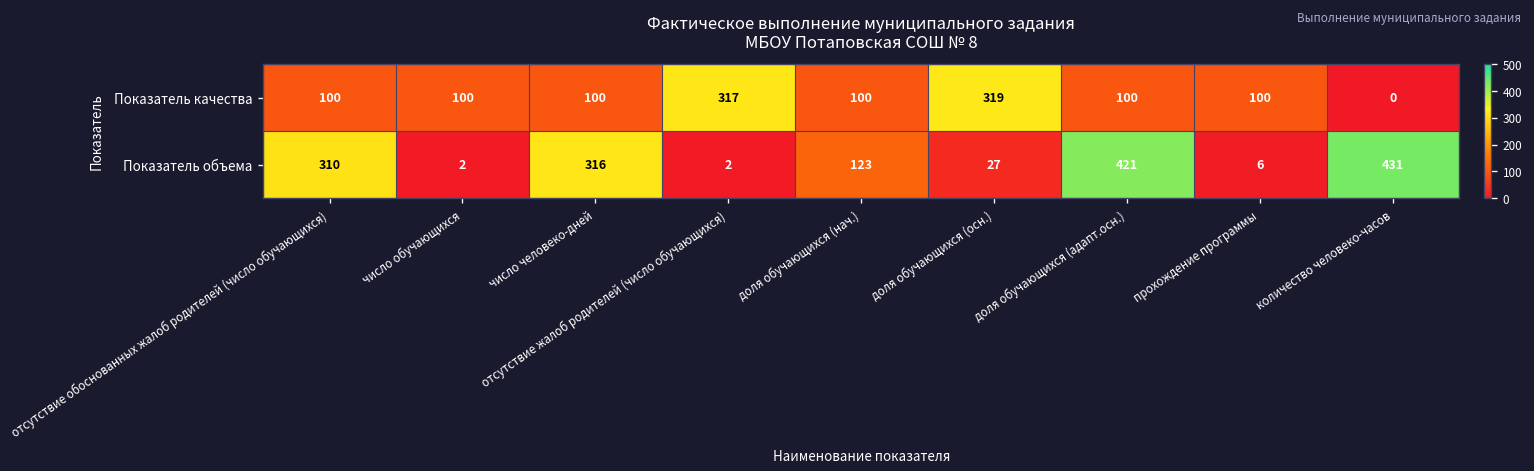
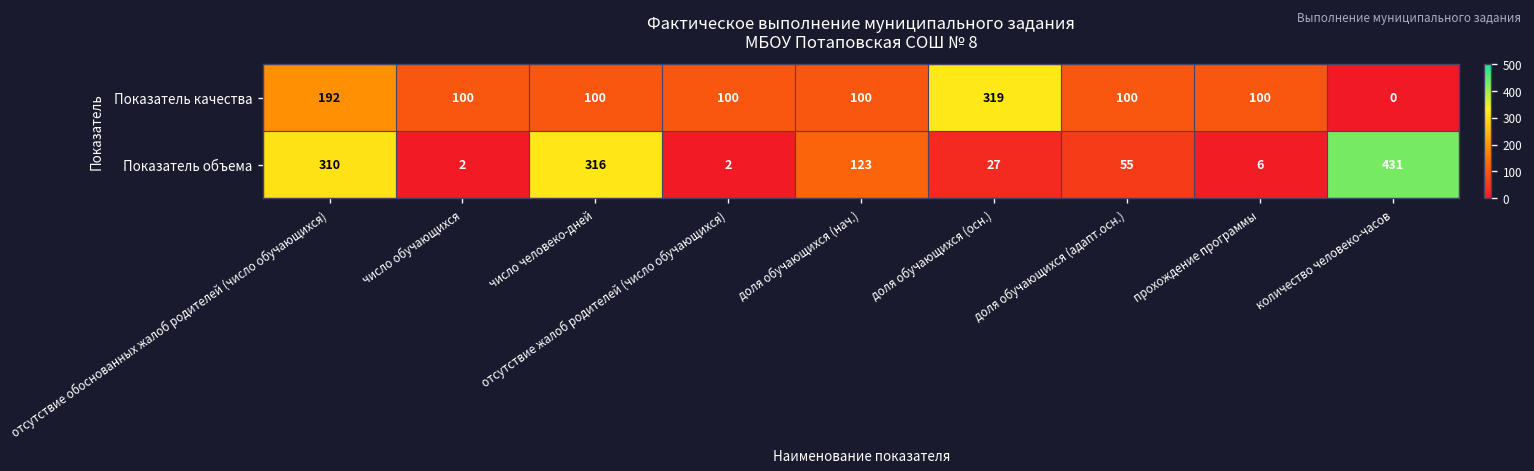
  {
    "Показатель качества": {
-     "отсутствие обоснованных жалоб родителей (число обучающихся)": 100,
+     "отсутствие обоснованных жалоб родителей (число обучающихся)": 192,
      "число обучающихся": 100,
      "число человеко-дней": 100,
-     "отсутствие жалоб родителей (число обучающихся)": 317,
+     "отсутствие жалоб родителей (число обучающихся)": 100,
      "доля обучающихся (нач.)": 100,
      "доля обучающихся (осн.)": 319,
      "доля обучающихся (адапт.осн.)": 100,
      "прохождение программы": 100,
      "количество человеко-часов": 0
    },
    "Показатель объема": {
      "отсутствие обоснованных жалоб родителей (число обучающихся)": 310,
      "число обучающихся": 2,
      "число человеко-дней": 316,
      "отсутствие жалоб родителей (число обучающихся)": 2,
      "доля обучающихся (нач.)": 123,
      "доля обучающихся (осн.)": 27,
-     "доля обучающихся (адапт.осн.)": 421,
+     "доля обучающихся (адапт.осн.)": 55,
      "прохождение программы": 6,
      "количество человеко-часов": 431
    }
  }
